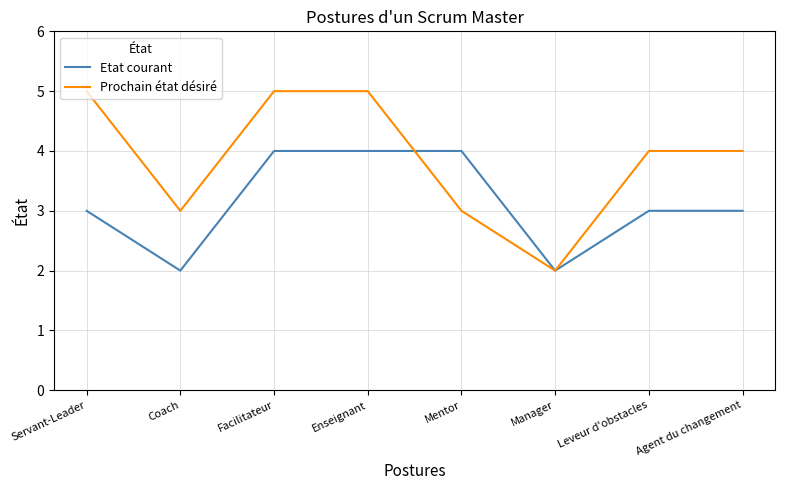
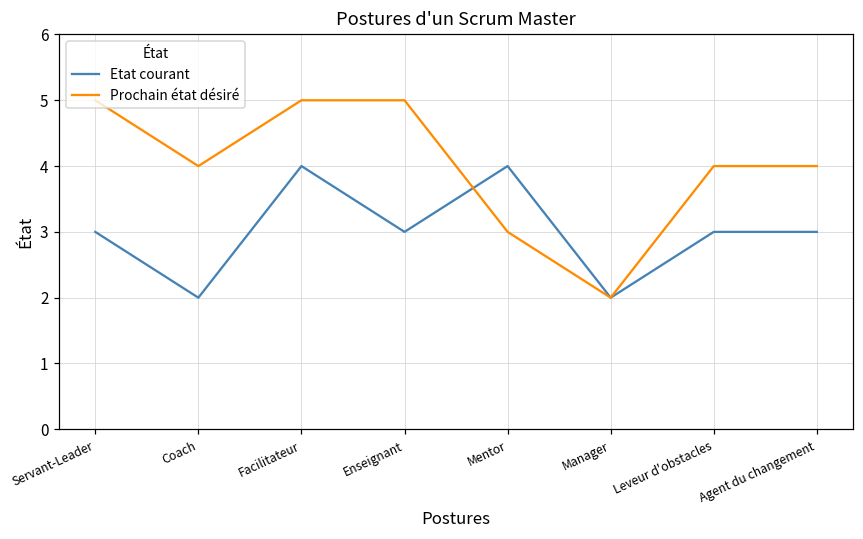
  {
    "Etat courant": {
      "Servant-Leader": 3,
      "Coach": 2,
      "Facilitateur": 4,
-     "Enseignant": 4,
+     "Enseignant": 3,
      "Mentor": 4,
      "Leveur d'obstacles": 3,
      "Agent du changement": 3
    },
    "Prochain état désiré": {
-     "Coach": 3,
+     "Coach": 4,
      "Facilitateur": 5,
      "Enseignant": 5,
      "Mentor": 3,
      "Leveur d'obstacles": 4,
      "Agent du changement": 4
    }
  }
